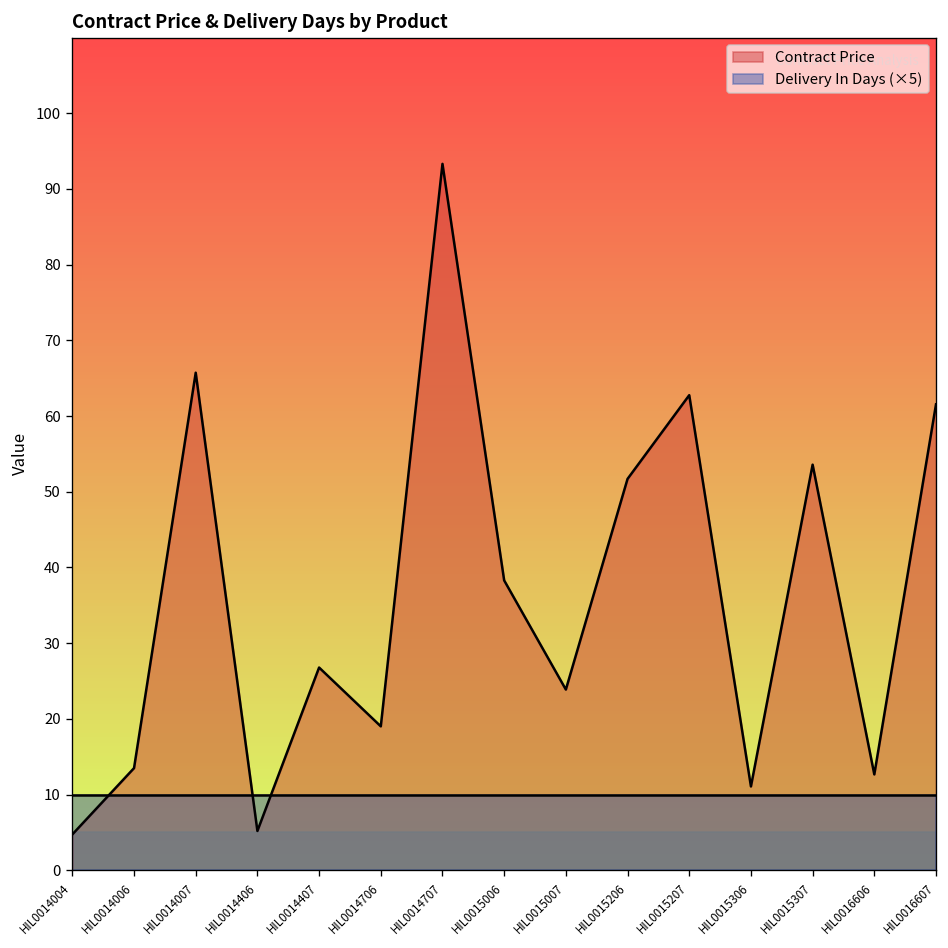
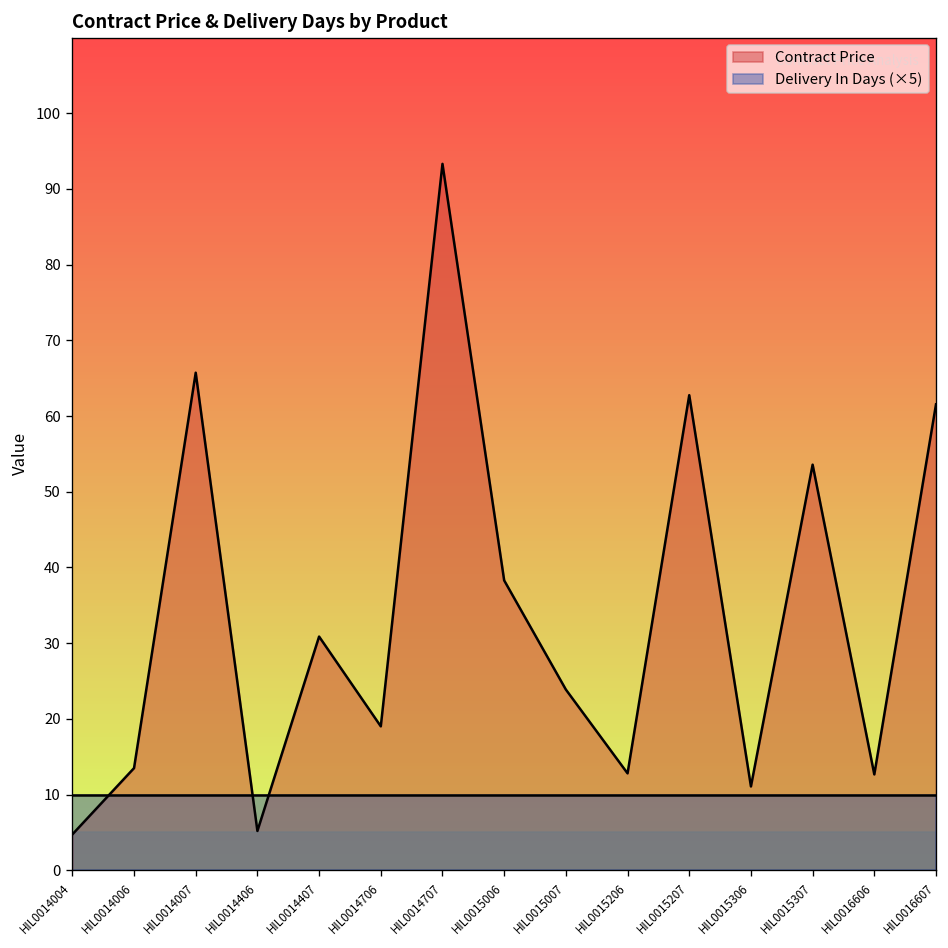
  {
    "Contract Price": {
      "HIL0014006": 13,
      "HIL0014007": 66,
      "HIL0014406": 5,
-     "HIL0014407": 27,
+     "HIL0014407": 31,
      "HIL0014706": 19,
      "HIL0014707": 93,
      "HIL0015006": 38,
      "HIL0015007": 24,
-     "HIL0015206": 52,
+     "HIL0015206": 13,
      "HIL0015207": 63,
      "HIL0015306": 11,
      "HIL0015307": 54,
      "HIL0016606": 13,
      "HIL0016607": 62
    },
    "Delivery In Days (×5)": {
      "HIL0014004": 10,
      "HIL0014006": 10,
      "HIL0014007": 10,
      "HIL0014406": 10,
      "HIL0014407": 10,
      "HIL0014706": 10,
      "HIL0014707": 10,
      "HIL0015006": 10,
      "HIL0015007": 10,
      "HIL0015206": 10,
      "HIL0015207": 10,
      "HIL0015306": 10,
      "HIL0015307": 10,
      "HIL0016606": 10,
      "HIL0016607": 10
    }
  }
